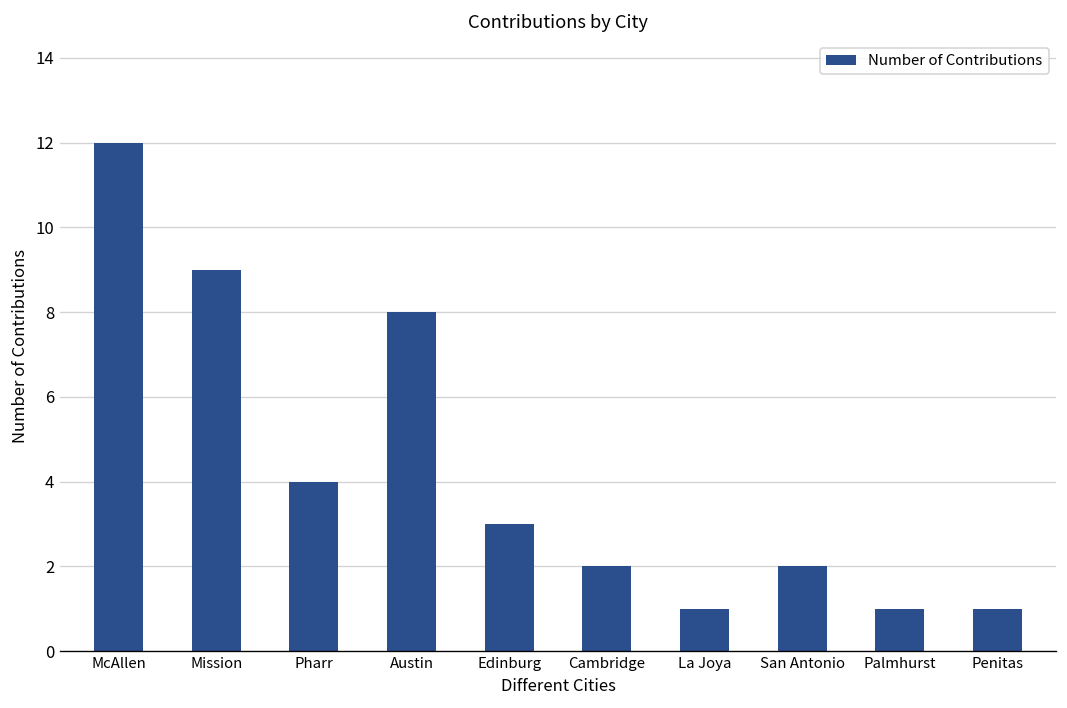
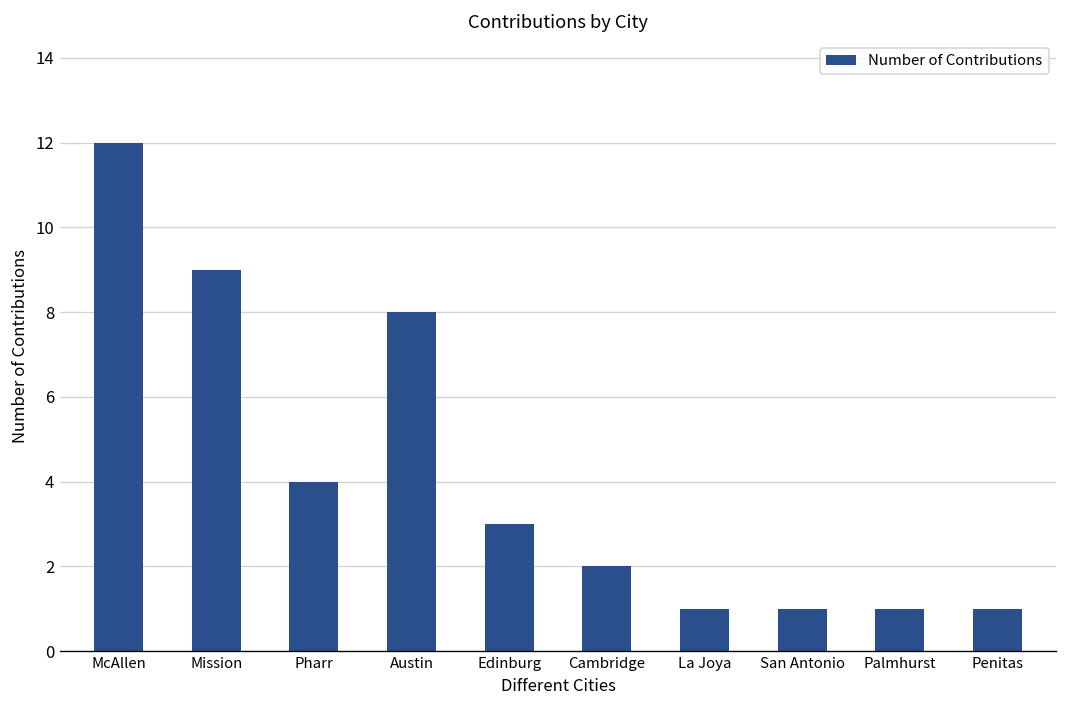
  {
    "McAllen": 12,
    "Mission": 9,
    "Pharr": 4,
    "Austin": 8,
    "Edinburg": 3,
    "Cambridge": 2,
    "La Joya": 1,
-   "San Antonio": 2,
+   "San Antonio": 1,
    "Palmhurst": 1,
    "Penitas": 1
  }
